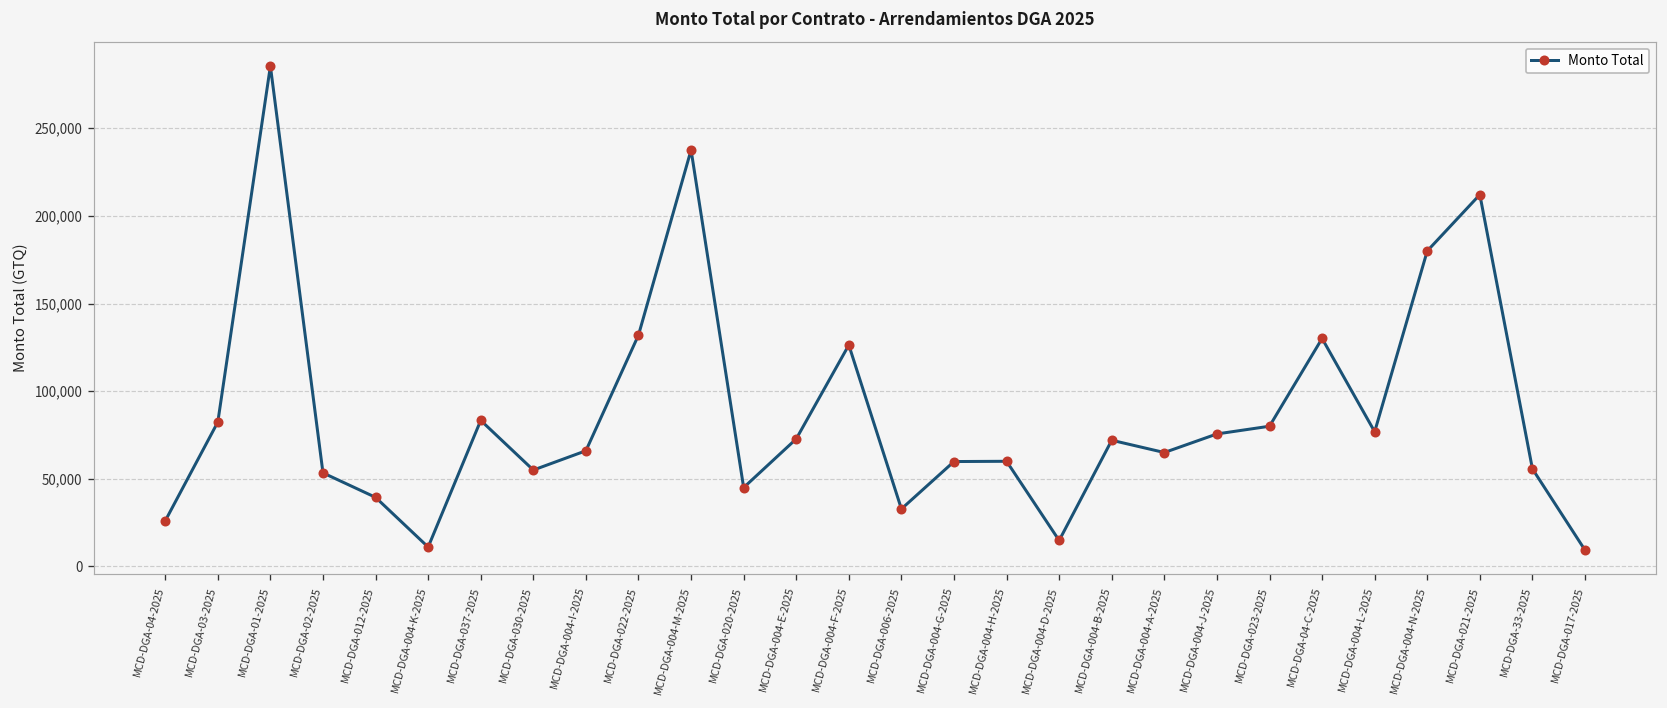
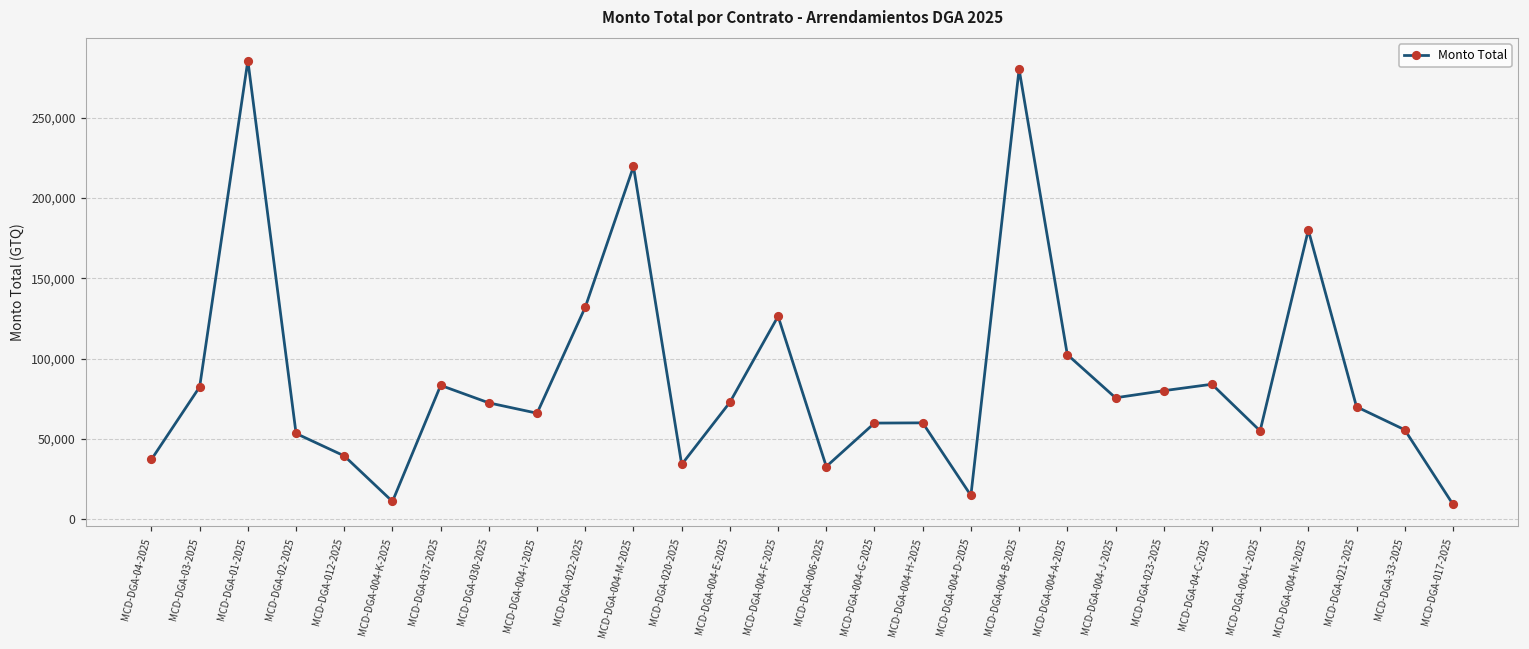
  {
-   "MCD-DGA-04-2025": "26,000",
+   "MCD-DGA-04-2025": "37,000",
    "MCD-DGA-03-2025": "82,000",
    "MCD-DGA-01-2025": "285,000",
    "MCD-DGA-02-2025": "53,000",
    "MCD-DGA-012-2025": "39,000",
    "MCD-DGA-004-K-2025": "11,000",
    "MCD-DGA-037-2025": "83,000",
-   "MCD-DGA-030-2025": "55,000",
+   "MCD-DGA-030-2025": "72,000",
    "MCD-DGA-004-I-2025": "66,000",
    "MCD-DGA-022-2025": "132,000",
-   "MCD-DGA-004-M-2025": "238,000",
-   "MCD-DGA-020-2025": "45,000",
+   "MCD-DGA-004-M-2025": "220,000",
+   "MCD-DGA-020-2025": "34,000",
    "MCD-DGA-004-E-2025": "73,000",
    "MCD-DGA-004-F-2025": "126,000",
    "MCD-DGA-006-2025": "33,000",
    "MCD-DGA-004-G-2025": "60,000",
    "MCD-DGA-004-H-2025": "60,000",
    "MCD-DGA-004-D-2025": "15,000",
-   "MCD-DGA-004-B-2025": "72,000",
-   "MCD-DGA-004-A-2025": "65,000",
+   "MCD-DGA-004-B-2025": "280,000",
+   "MCD-DGA-004-A-2025": "102,000",
    "MCD-DGA-004-J-2025": "76,000",
    "MCD-DGA-023-2025": "80,000",
-   "MCD-DGA-04-C-2025": "130,000",
-   "MCD-DGA-004-L-2025": "77,000",
+   "MCD-DGA-04-C-2025": "84,000",
+   "MCD-DGA-004-L-2025": "55,000",
    "MCD-DGA-004-N-2025": "180,000",
-   "MCD-DGA-021-2025": "212,000",
+   "MCD-DGA-021-2025": "70,000",
    "MCD-DGA-33-2025": "56,000",
    "MCD-DGA-017-2025": "9,000"
  }
